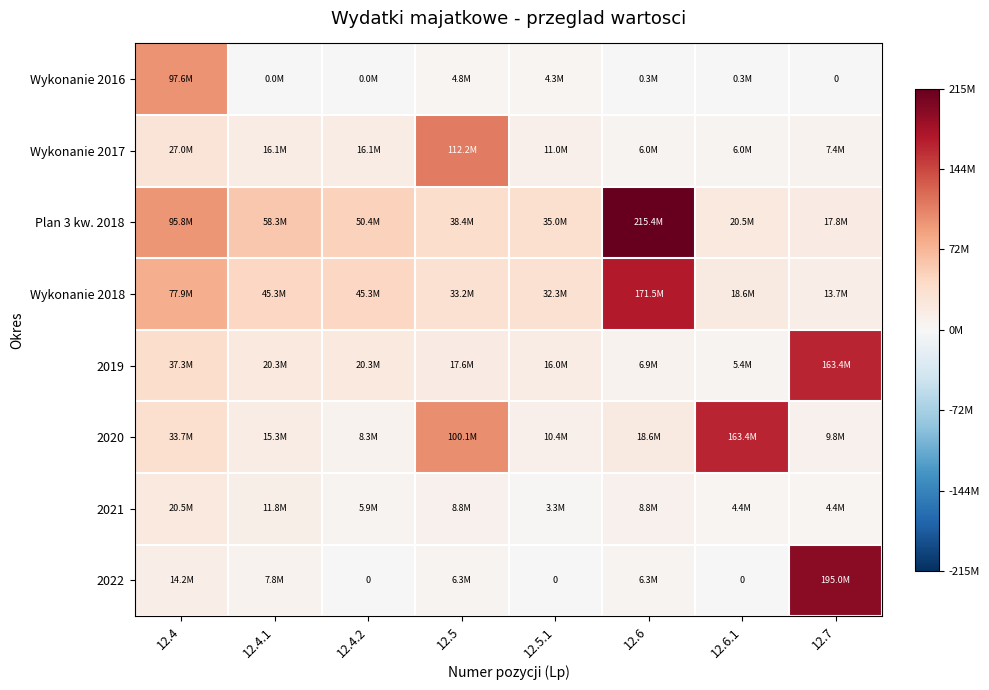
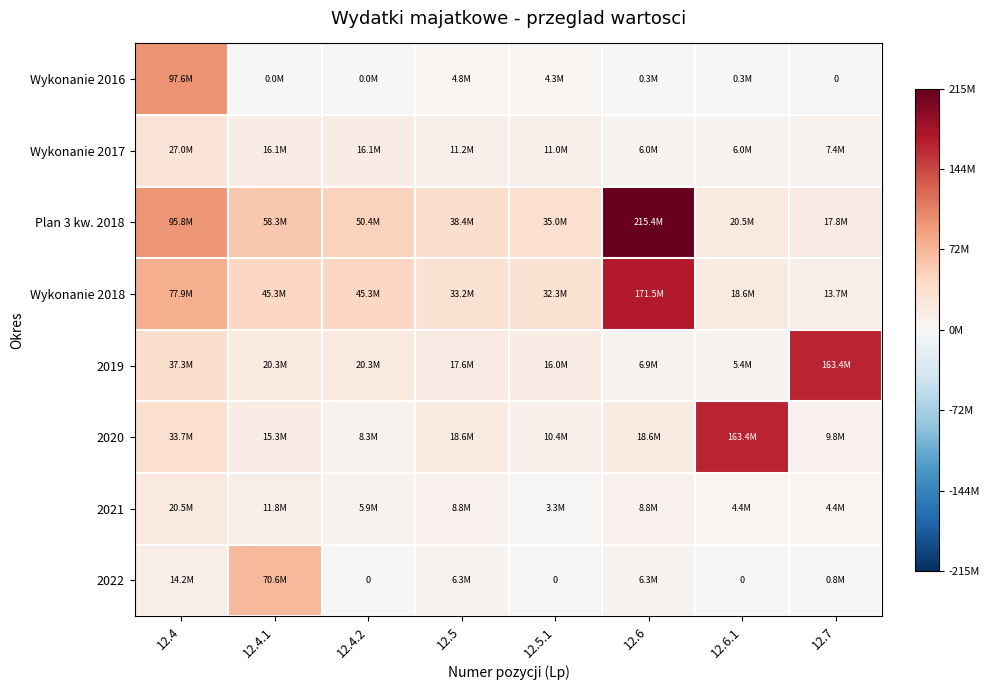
  {
    "Wykonanie 2016": {
      "12.4": "97.6M",
      "12.4.1": "0.0M",
      "12.4.2": "0.0M",
      "12.5": "4.8M",
      "12.5.1": "4.3M",
      "12.6": "0.3M",
      "12.6.1": "0.3M",
      "12.7": "0"
    },
    "Wykonanie 2017": {
      "12.4": "27.0M",
      "12.4.1": "16.1M",
      "12.4.2": "16.1M",
-     "12.5": "112.2M",
+     "12.5": "11.2M",
      "12.5.1": "11.0M",
      "12.6": "6.0M",
      "12.6.1": "6.0M",
      "12.7": "7.4M"
    },
    "Plan 3 kw. 2018": {
      "12.4": "95.8M",
      "12.4.1": "58.3M",
      "12.4.2": "50.4M",
      "12.5": "38.4M",
      "12.5.1": "35.0M",
      "12.6": "215.4M",
      "12.6.1": "20.5M",
      "12.7": "17.8M"
    },
    "Wykonanie 2018": {
      "12.4": "77.9M",
      "12.4.1": "45.3M",
      "12.4.2": "45.3M",
      "12.5": "33.2M",
      "12.5.1": "32.3M",
      "12.6": "171.5M",
      "12.6.1": "18.6M",
      "12.7": "13.7M"
    },
    "2019": {
      "12.4": "37.3M",
      "12.4.1": "20.3M",
      "12.4.2": "20.3M",
      "12.5": "17.6M",
      "12.5.1": "16.0M",
      "12.6": "6.9M",
      "12.6.1": "5.4M",
      "12.7": "163.4M"
    },
    "2020": {
      "12.4": "33.7M",
      "12.4.1": "15.3M",
      "12.4.2": "8.3M",
-     "12.5": "100.1M",
+     "12.5": "18.6M",
      "12.5.1": "10.4M",
      "12.6": "18.6M",
      "12.6.1": "163.4M",
      "12.7": "9.8M"
    },
    "2021": {
      "12.4": "20.5M",
      "12.4.1": "11.8M",
      "12.4.2": "5.9M",
      "12.5": "8.8M",
      "12.5.1": "3.3M",
      "12.6": "8.8M",
      "12.6.1": "4.4M",
      "12.7": "4.4M"
    },
    "2022": {
      "12.4": "14.2M",
-     "12.4.1": "7.8M",
+     "12.4.1": "70.6M",
      "12.4.2": "0",
      "12.5": "6.3M",
      "12.5.1": "0",
      "12.6": "6.3M",
      "12.6.1": "0",
-     "12.7": "195.0M"
+     "12.7": "0.8M"
    }
  }
